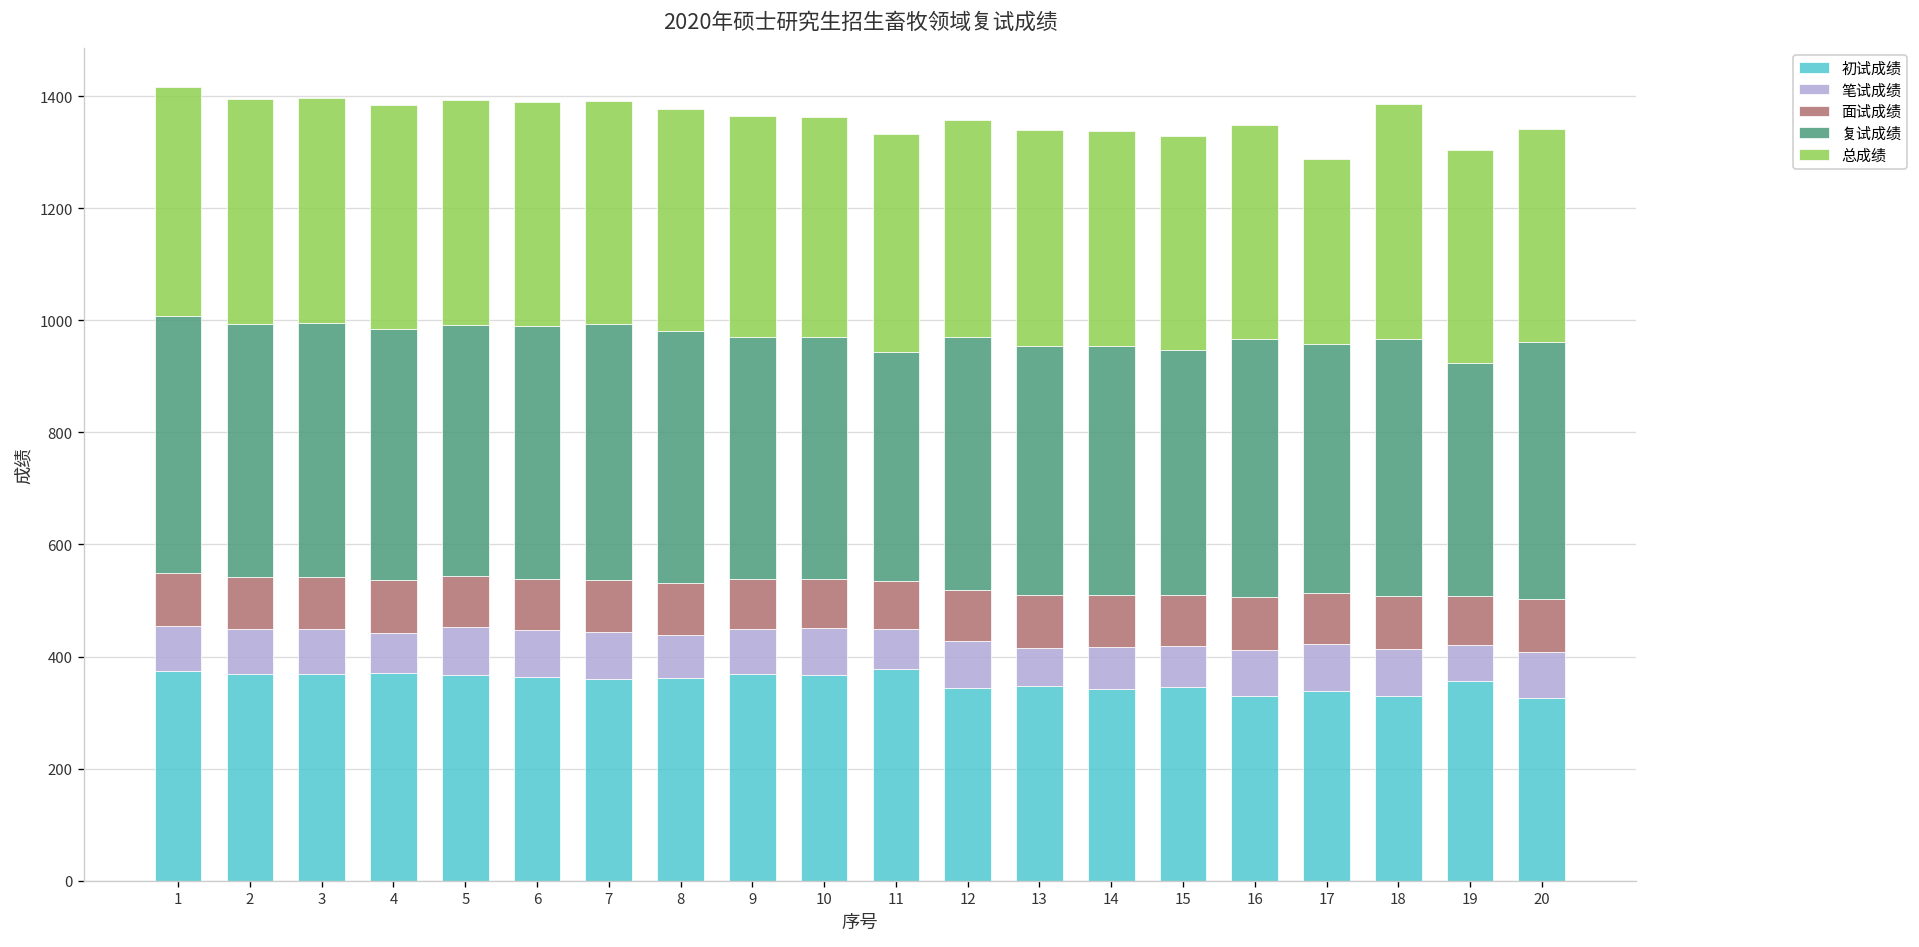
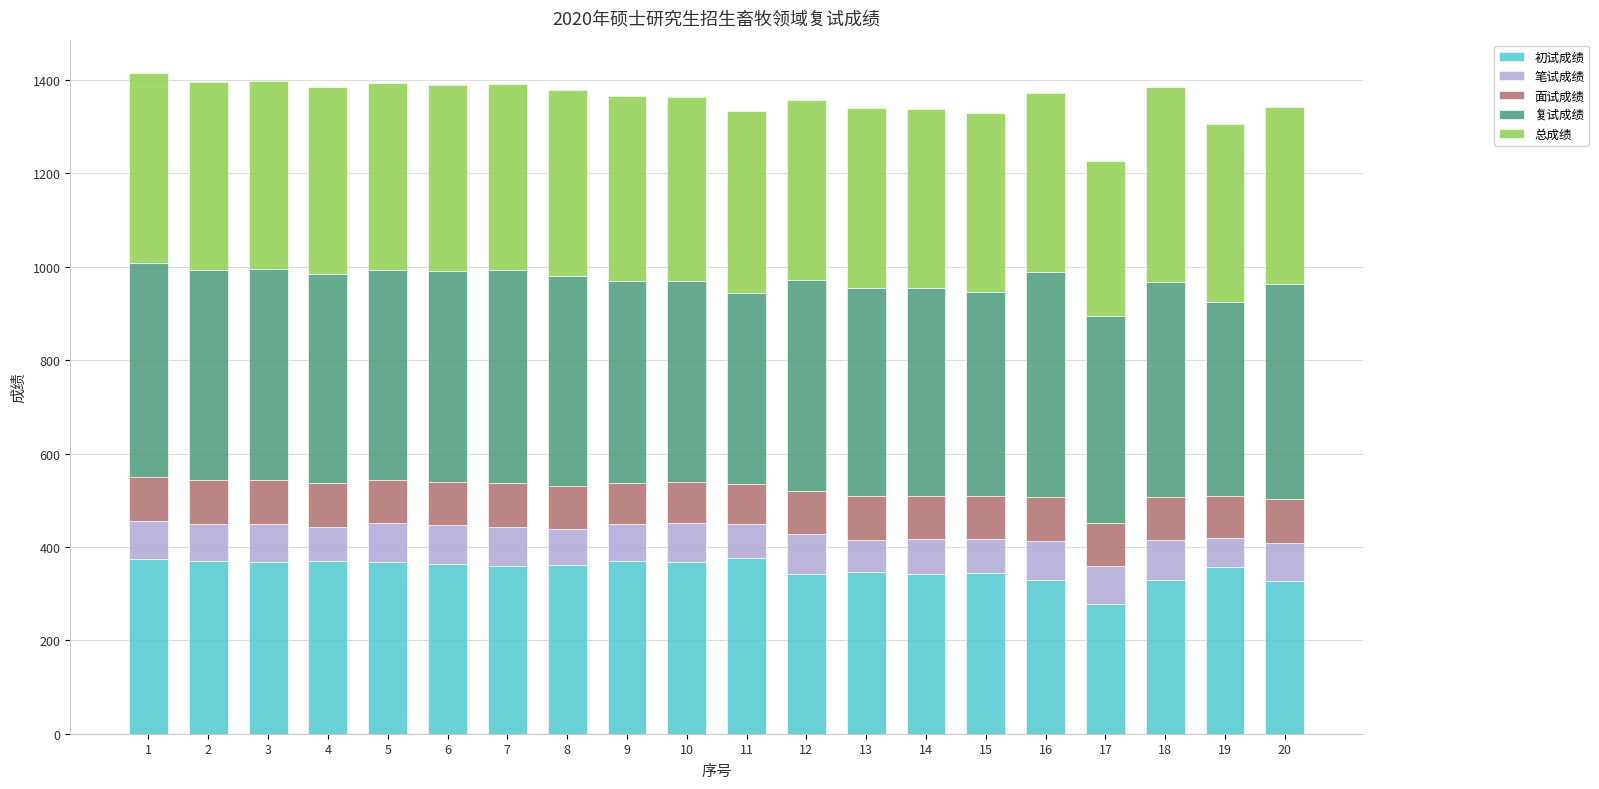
  {
    "初试成绩": {
      "1": 380,
      "2": 370,
      "3": 370,
      "4": 370,
      "5": 370,
      "6": 360,
      "7": 360,
      "8": 360,
      "9": 370,
      "10": 370,
      "11": 380,
      "12": 340,
      "13": 350,
      "14": 340,
      "15": 350,
      "16": 330,
-     "17": 340,
+     "17": 280,
      "18": 330,
      "19": 360,
      "20": 330
    },
    "笔试成绩": {
      "1": 80,
      "2": 80,
      "3": 80,
      "4": 70,
      "5": 90,
      "6": 80,
      "7": 80,
      "8": 80,
      "9": 80,
      "10": 80,
      "11": 70,
      "12": 90,
      "13": 70,
      "14": 80,
      "15": 70,
      "16": 80,
      "17": 80,
      "18": 90,
      "19": 60,
      "20": 80
    },
    "面试成绩": {
      "1": 90,
      "2": 90,
      "3": 90,
      "4": 90,
      "5": 90,
      "6": 90,
      "7": 90,
      "8": 90,
      "9": 90,
      "10": 90,
      "11": 80,
      "12": 90,
      "13": 90,
      "14": 90,
      "15": 90,
      "16": 90,
      "17": 90,
      "18": 90,
      "19": 90,
      "20": 90
    },
    "复试成绩": {
      "1": 460,
      "2": 450,
      "3": 450,
      "4": 450,
      "5": 450,
      "6": 450,
      "7": 460,
      "8": 450,
      "9": 430,
      "10": 430,
      "11": 410,
      "12": 450,
      "13": 440,
      "14": 450,
      "15": 440,
-     "16": 460,
+     "16": 480,
      "17": 440,
      "18": 460,
      "19": 420,
      "20": 460
    },
    "总成绩": {
      "1": 410,
      "2": 400,
      "3": 400,
      "4": 400,
      "5": 400,
      "6": 400,
      "7": 400,
      "8": 400,
      "9": 390,
      "10": 390,
      "11": 390,
      "12": 390,
      "13": 390,
      "14": 380,
      "15": 380,
      "16": 380,
      "17": 330,
      "18": 420,
      "19": 380,
      "20": 380
    }
  }
